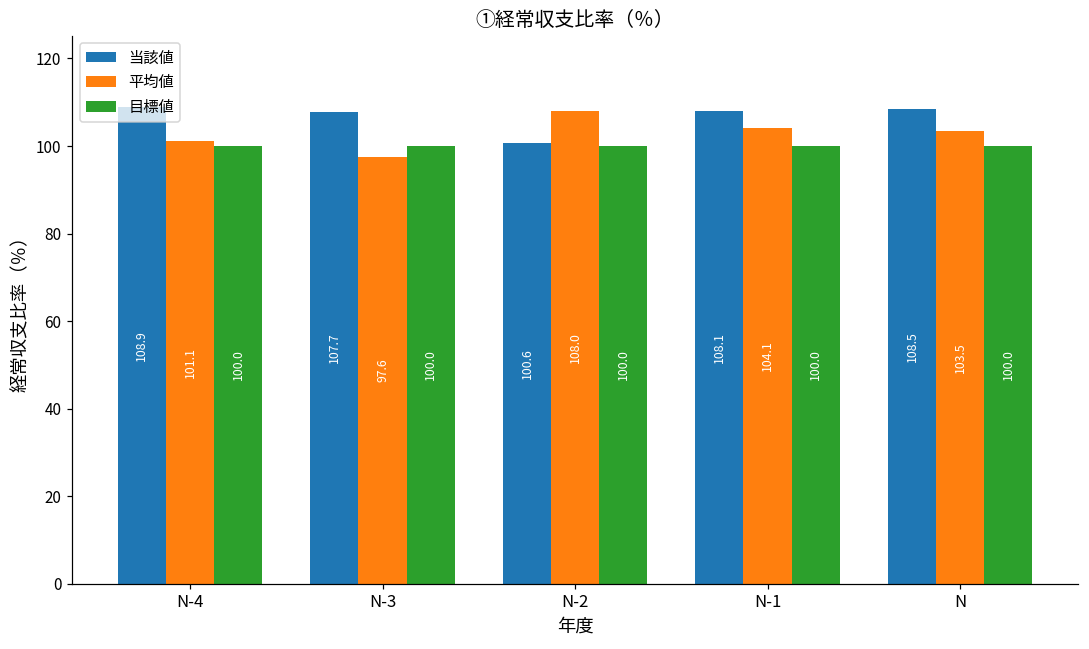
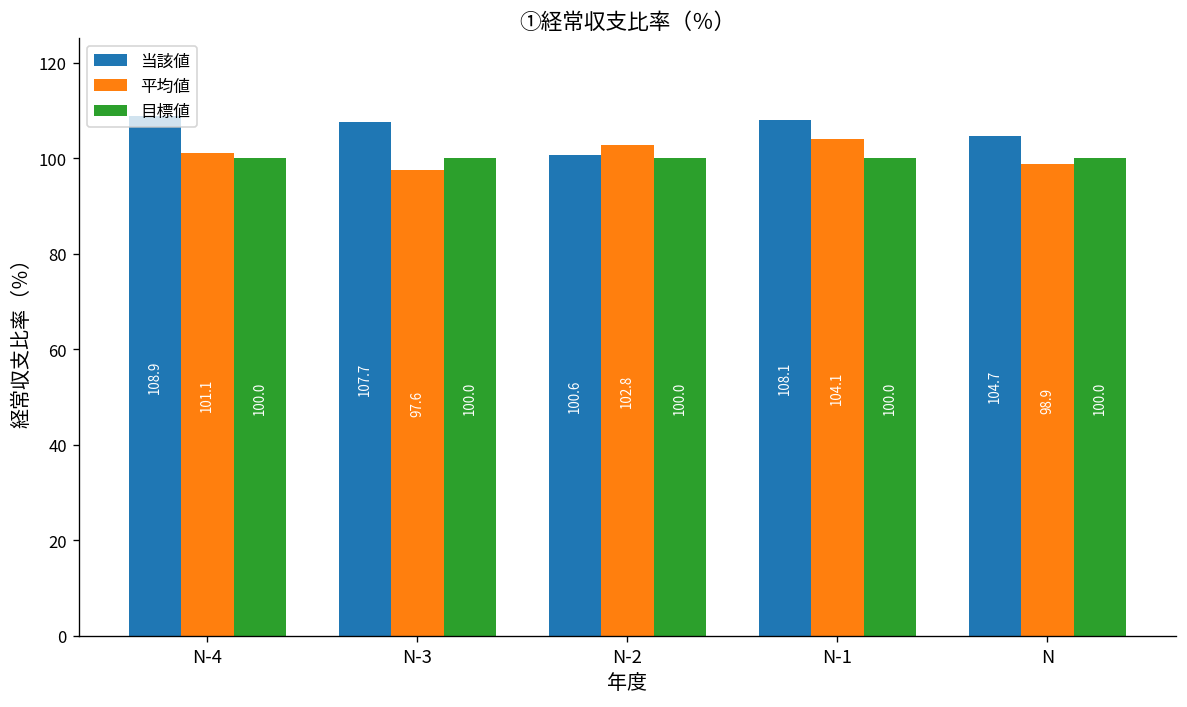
  {
    "当該値": {
      "N-3": 107.7,
      "N-2": 100.6,
      "N-1": 108.1,
-     "N": 108.5
+     "N": 104.7
    },
    "平均値": {
      "N-4": 101.1,
      "N-3": 97.6,
-     "N-2": 108.0,
+     "N-2": 102.8,
      "N-1": 104.1,
-     "N": 103.5
+     "N": 98.9
    },
    "目標値": {
      "N-4": 100.0,
      "N-3": 100.0,
      "N-2": 100.0,
      "N-1": 100.0,
      "N": 100.0
    }
  }
